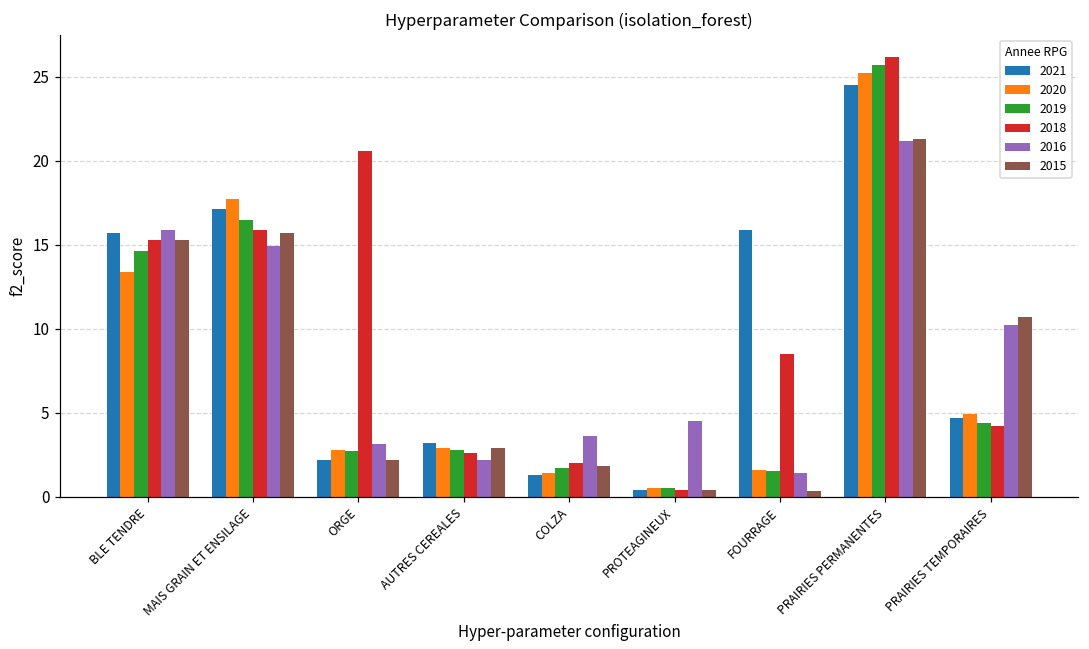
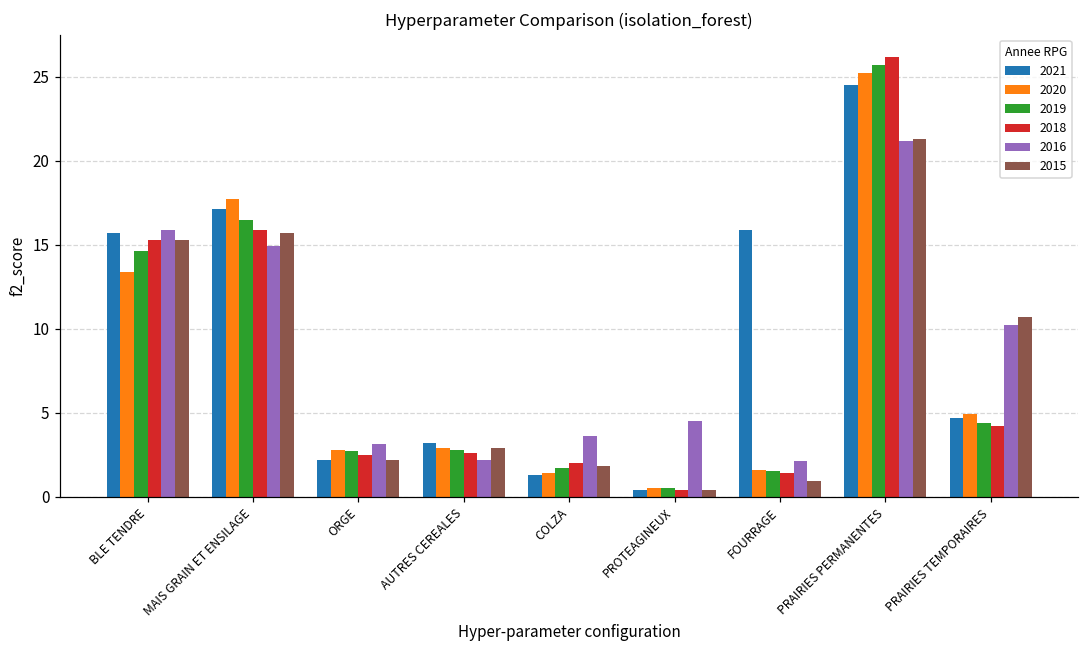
  {
    "2021": {
      "BLE TENDRE": 15.7,
      "MAIS GRAIN ET ENSILAGE": 17.1,
      "ORGE": 2.2,
      "AUTRES CEREALES": 3.2,
      "COLZA": 1.3,
      "PROTEAGINEUX": 0.4,
      "FOURRAGE": 15.9,
      "PRAIRIES PERMANENTES": 24.5,
      "PRAIRIES TEMPORAIRES": 4.7
    },
    "2020": {
      "BLE TENDRE": 13.4,
      "MAIS GRAIN ET ENSILAGE": 17.7,
      "ORGE": 2.8,
      "AUTRES CEREALES": 2.9,
      "COLZA": 1.4,
      "PROTEAGINEUX": 0.5,
      "FOURRAGE": 1.6,
      "PRAIRIES PERMANENTES": 25.2,
      "PRAIRIES TEMPORAIRES": 4.9
    },
    "2019": {
      "BLE TENDRE": 14.6,
      "MAIS GRAIN ET ENSILAGE": 16.5,
      "ORGE": 2.7,
      "AUTRES CEREALES": 2.8,
      "COLZA": 1.7,
      "PROTEAGINEUX": 0.5,
      "FOURRAGE": 1.5,
      "PRAIRIES PERMANENTES": 25.7,
      "PRAIRIES TEMPORAIRES": 4.4
    },
    "2018": {
      "BLE TENDRE": 15.3,
      "MAIS GRAIN ET ENSILAGE": 15.9,
-     "ORGE": 20.6,
+     "ORGE": 2.5,
      "AUTRES CEREALES": 2.6,
      "COLZA": 2.0,
      "PROTEAGINEUX": 0.4,
-     "FOURRAGE": 8.5,
+     "FOURRAGE": 1.4,
      "PRAIRIES PERMANENTES": 26.2,
      "PRAIRIES TEMPORAIRES": 4.2
    },
    "2016": {
      "BLE TENDRE": 15.9,
      "MAIS GRAIN ET ENSILAGE": 14.9,
      "ORGE": 3.1,
      "AUTRES CEREALES": 2.2,
      "COLZA": 3.6,
      "PROTEAGINEUX": 4.5,
-     "FOURRAGE": 1.4,
+     "FOURRAGE": 2.1,
      "PRAIRIES PERMANENTES": 21.2,
      "PRAIRIES TEMPORAIRES": 10.2
    },
    "2015": {
      "BLE TENDRE": 15.3,
      "MAIS GRAIN ET ENSILAGE": 15.7,
      "ORGE": 2.2,
      "AUTRES CEREALES": 2.9,
      "COLZA": 1.8,
      "PROTEAGINEUX": 0.4,
-     "FOURRAGE": 0.3,
+     "FOURRAGE": 0.9,
      "PRAIRIES PERMANENTES": 21.3,
      "PRAIRIES TEMPORAIRES": 10.7
    }
  }
